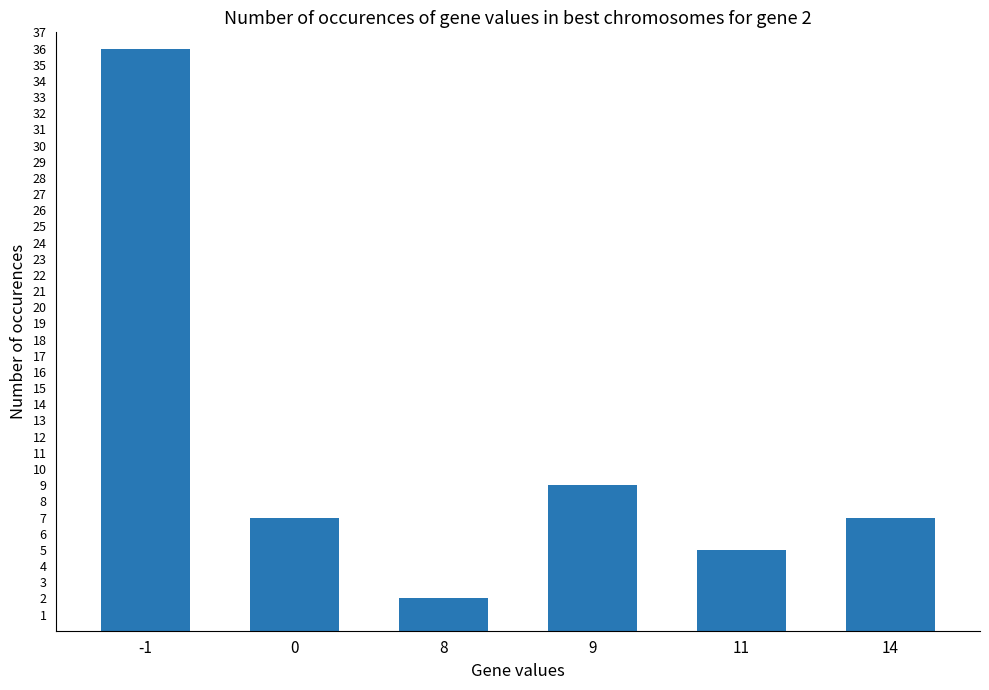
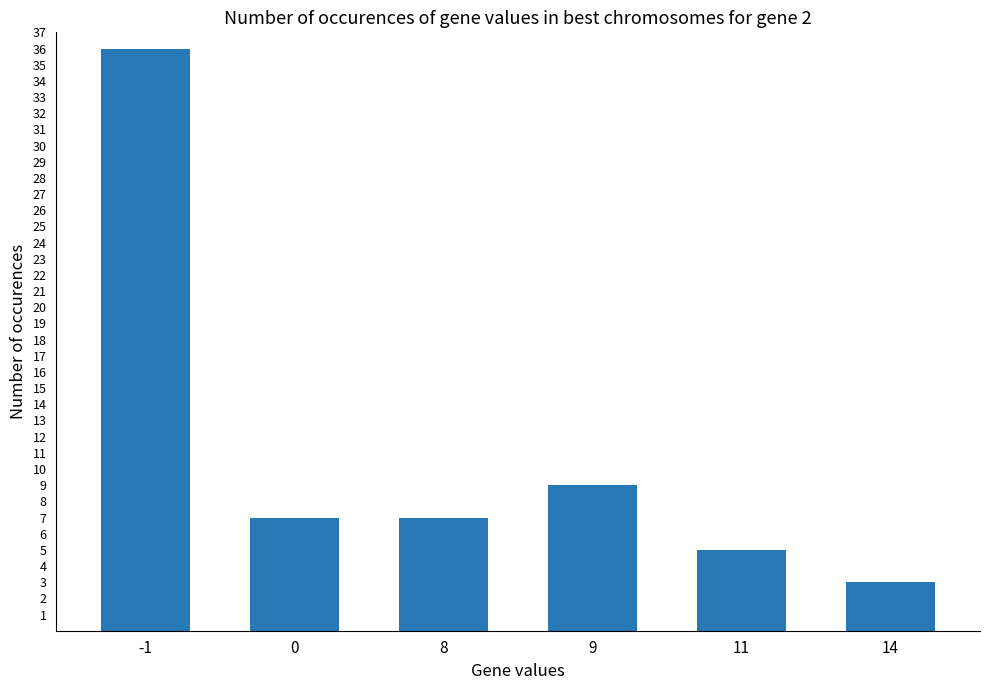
  {
    "-1": 36,
    "0": 7,
-   "8": 2,
+   "8": 7,
    "9": 9,
    "11": 5,
-   "14": 7
+   "14": 3
  }
